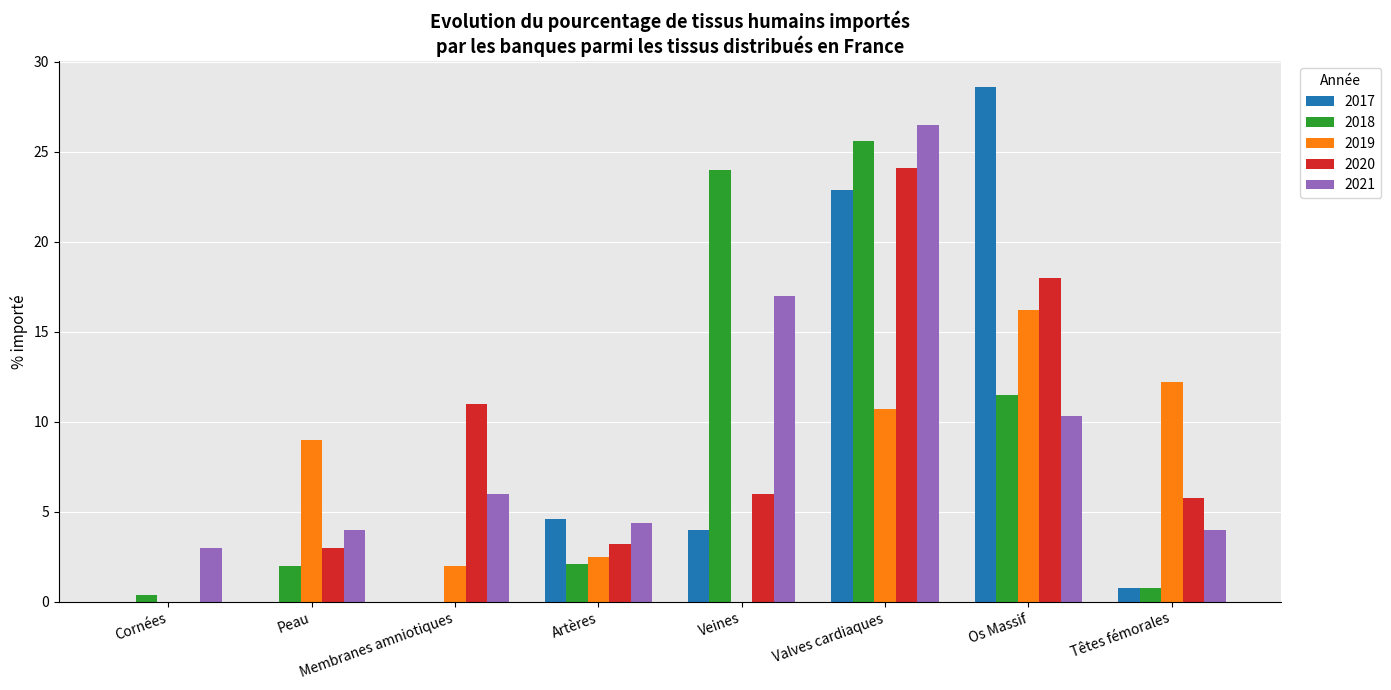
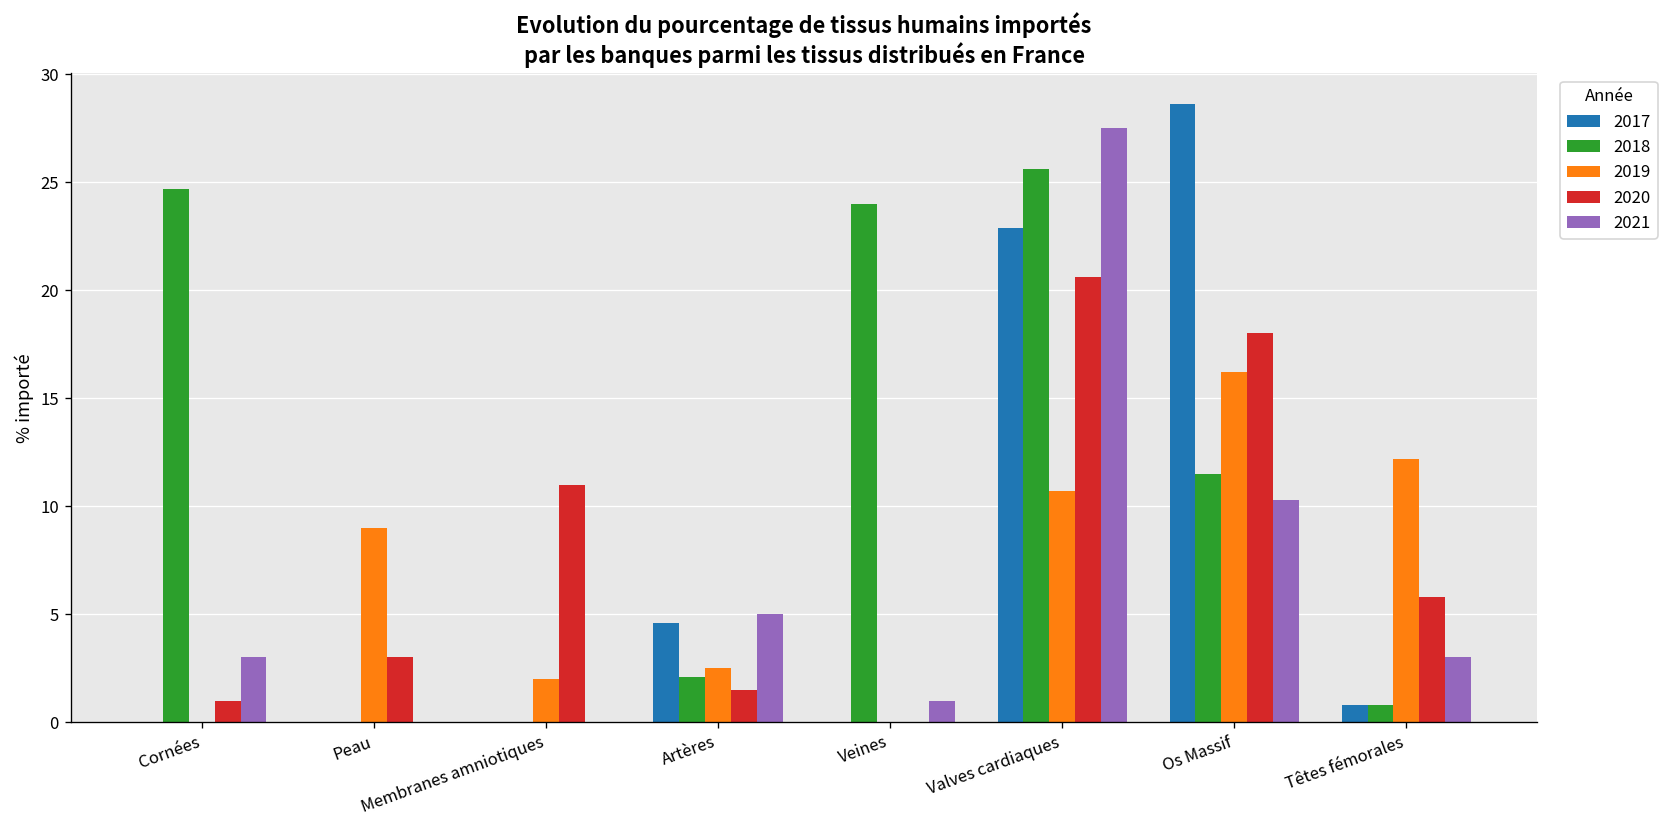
  {
    "2017": {
      "Cornées": 0,
      "Peau": 0,
      "Membranes amniotiques": 0,
      "Artères": 4.6,
-     "Veines": 4,
+     "Veines": 0,
      "Valves cardiaques": 23,
      "Os Massif": 28.6,
      "Têtes fémorales": 0.8
    },
    "2018": {
-     "Cornées": 0.4,
-     "Peau": 2,
+     "Cornées": 24.7,
+     "Peau": 0,
      "Membranes amniotiques": 0.0,
      "Artères": 2.1,
      "Veines": 24.0,
      "Valves cardiaques": 25.6,
      "Os Massif": 11.5,
      "Têtes fémorales": 0.8
    },
    "2019": {
      "Cornées": 0.0,
      "Peau": 9.0,
      "Membranes amniotiques": 2.0,
      "Artères": 2.5,
      "Veines": 0.0,
      "Valves cardiaques": 10.7,
      "Os Massif": 16.2,
      "Têtes fémorales": 12.2
    },
    "2020": {
-     "Cornées": 0,
+     "Cornées": 1,
      "Peau": 3.0,
      "Membranes amniotiques": 11.0,
-     "Artères": 3.2,
-     "Veines": 6,
-     "Valves cardiaques": 24.1,
+     "Artères": 1.5,
+     "Veines": 0,
+     "Valves cardiaques": 20.6,
      "Os Massif": 18.0,
      "Têtes fémorales": 5.8
    },
    "2021": {
      "Cornées": 3.0,
-     "Peau": 4,
-     "Membranes amniotiques": 6,
-     "Artères": 4.4,
-     "Veines": 17,
-     "Valves cardiaques": 26.5,
+     "Peau": 0,
+     "Membranes amniotiques": 0,
+     "Artères": 5.0,
+     "Veines": 1,
+     "Valves cardiaques": 27.5,
      "Os Massif": 10.3,
-     "Têtes fémorales": 4
+     "Têtes fémorales": 3
    }
  }
